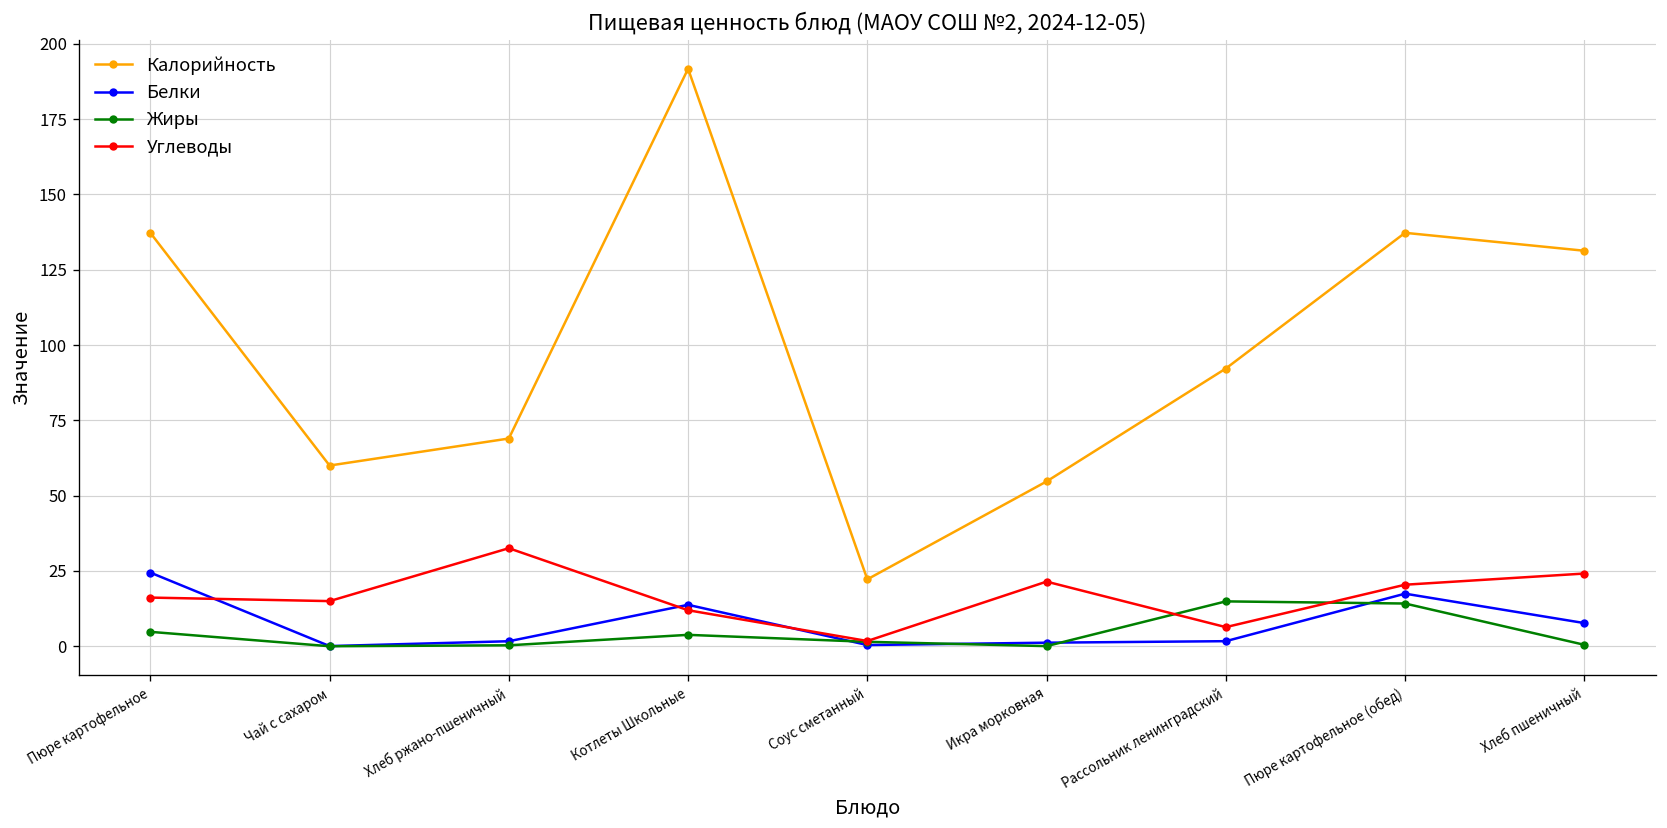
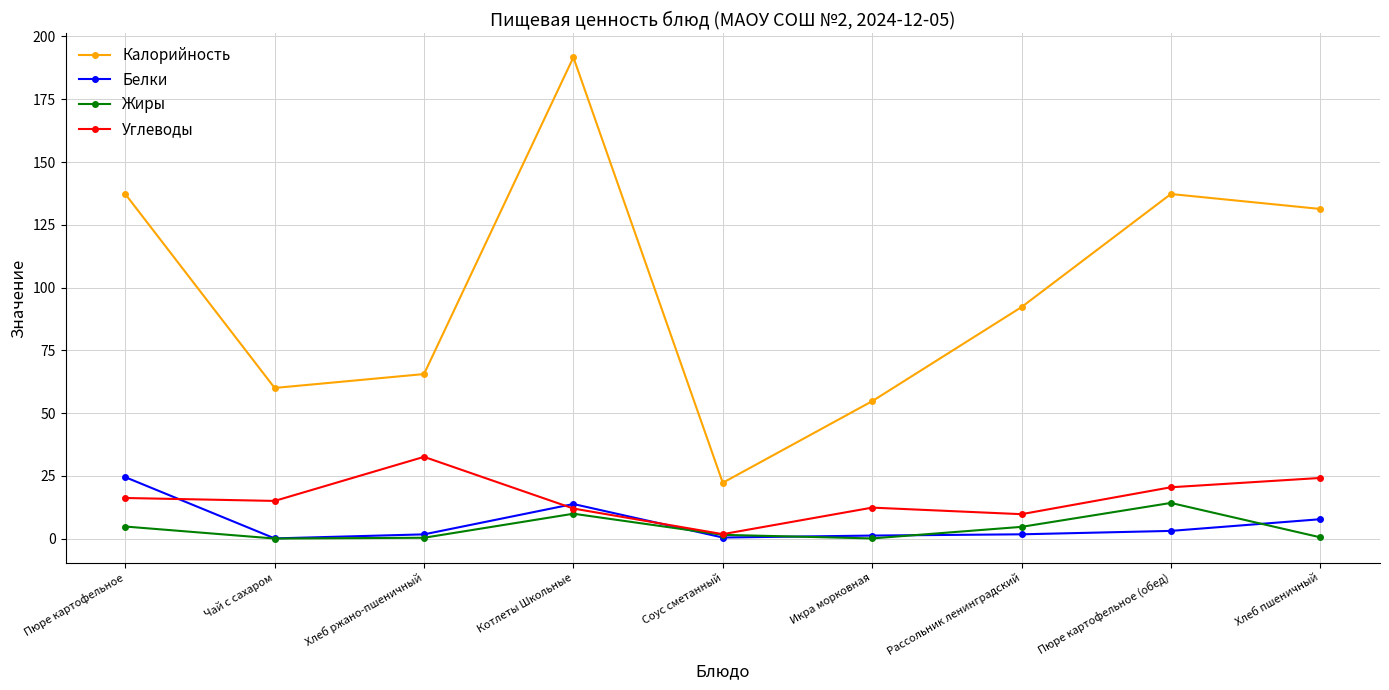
  {
    "Калорийность": {
      "Пюре картофельное": 137,
      "Чай с сахаром": 60,
-     "Хлеб ржано-пшеничный": 69,
+     "Хлеб ржано-пшеничный": 66,
      "Котлеты Школьные": 192,
      "Соус сметанный": 22,
      "Икра морковная": 55,
      "Рассольник ленинградский": 92,
      "Пюре картофельное (обед)": 137,
      "Хлеб пшеничный": 131
    },
    "Белки": {
      "Пюре картофельное": 24,
      "Хлеб ржано-пшеничный": 2,
      "Котлеты Школьные": 14,
      "Соус сметанный": 0,
      "Икра морковная": 1,
      "Рассольник ленинградский": 2,
-     "Пюре картофельное (обед)": 17,
+     "Пюре картофельное (обед)": 3,
      "Хлеб пшеничный": 8
    },
    "Жиры": {
      "Пюре картофельное": 5,
      "Хлеб ржано-пшеничный": 0,
-     "Котлеты Школьные": 4,
+     "Котлеты Школьные": 10,
      "Икра морковная": 0,
-     "Рассольник ленинградский": 15,
+     "Рассольник ленинградский": 5,
      "Пюре картофельное (обед)": 14,
      "Хлеб пшеничный": 1
    },
    "Углеводы": {
      "Пюре картофельное": 16,
      "Чай с сахаром": 15,
      "Хлеб ржано-пшеничный": 33,
      "Котлеты Школьные": 12,
-     "Икра морковная": 21,
-     "Рассольник ленинградский": 6,
+     "Икра морковная": 12,
+     "Рассольник ленинградский": 10,
      "Пюре картофельное (обед)": 20,
      "Хлеб пшеничный": 24
    }
  }
